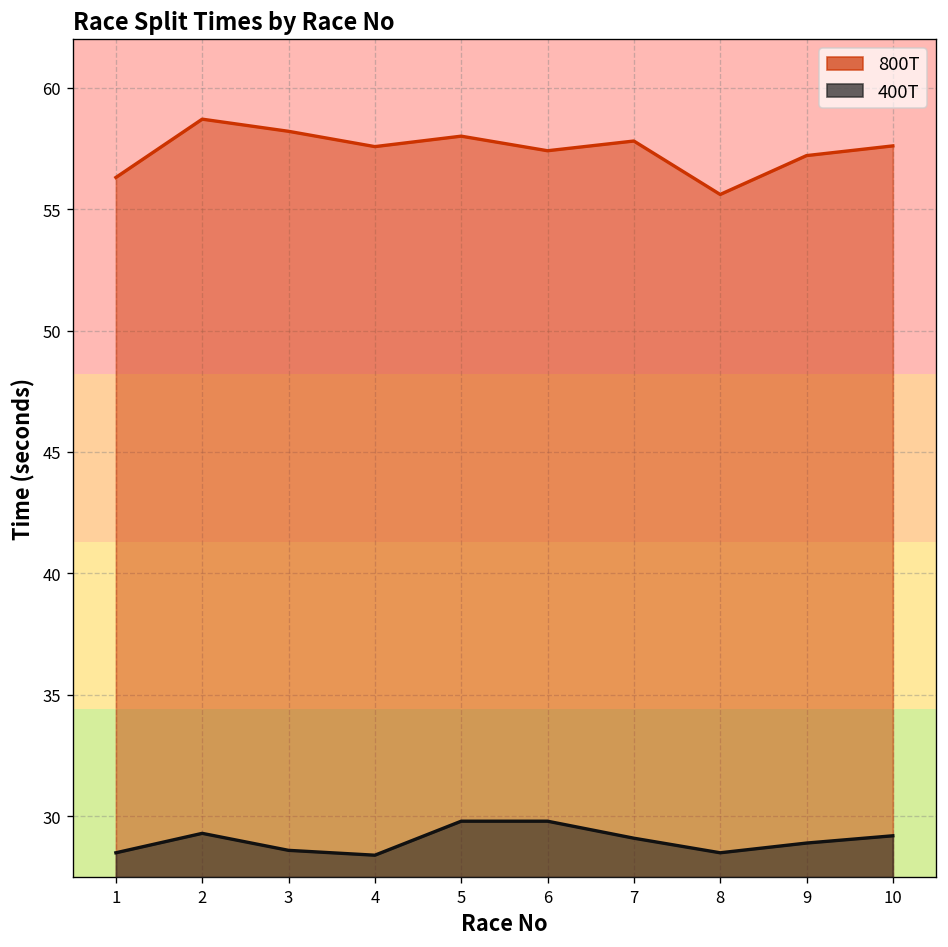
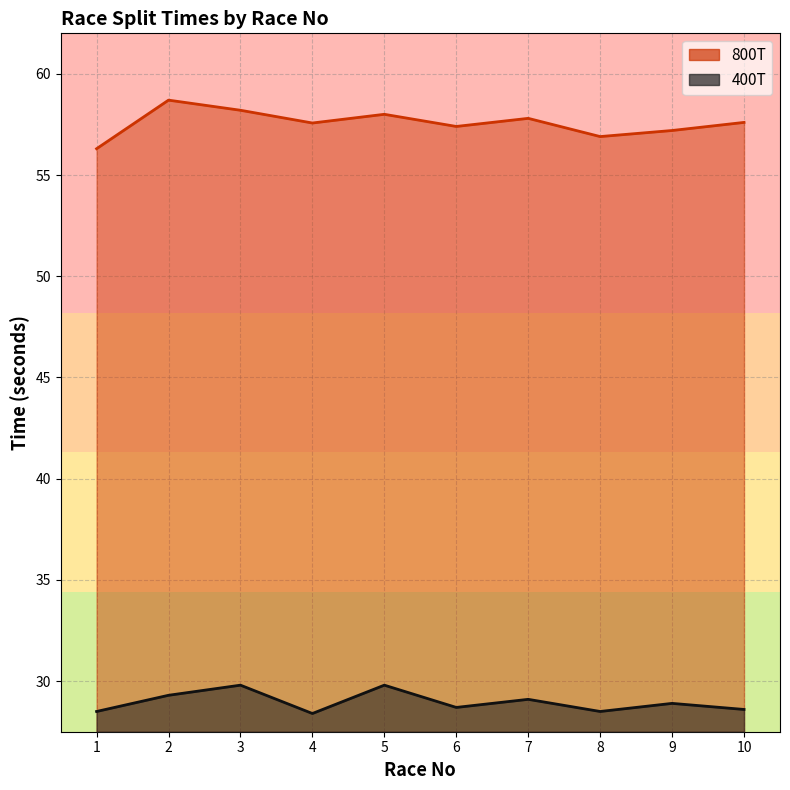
  {
    "800T": {
      "1": 56.3,
      "2": 58.7,
      "3": 58.2,
      "4": 57.6,
      "5": 58.0,
      "6": 57.4,
      "7": 57.8,
-     "8": 55.6,
+     "8": 56.9,
      "9": 57.2,
      "10": 57.6
    },
    "400T": {
      "1": 28.5,
      "2": 29.3,
-     "3": 28.6,
+     "3": 29.8,
      "4": 28.4,
      "5": 29.8,
-     "6": 29.8,
+     "6": 28.7,
      "7": 29.1,
      "8": 28.5,
      "9": 28.9,
-     "10": 29.2
+     "10": 28.6
    }
  }
